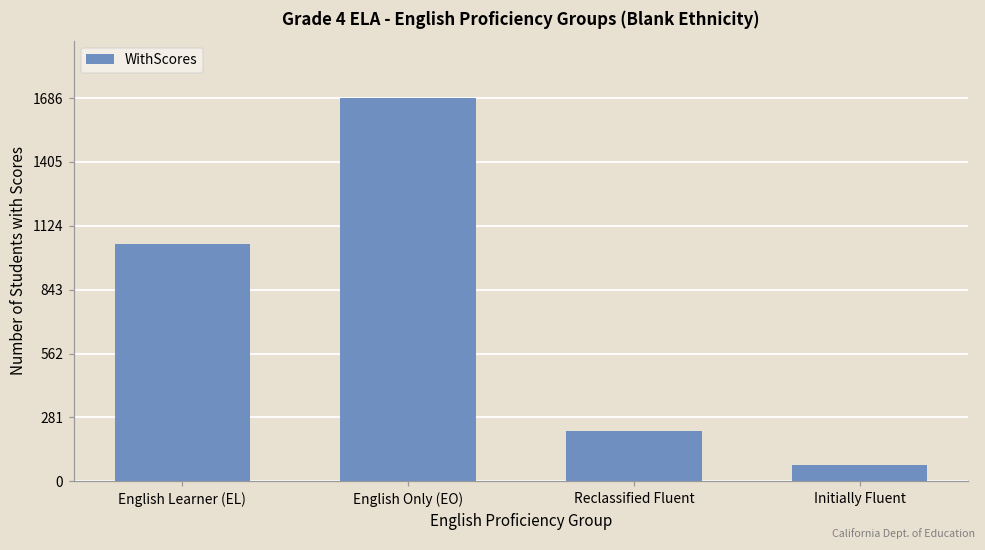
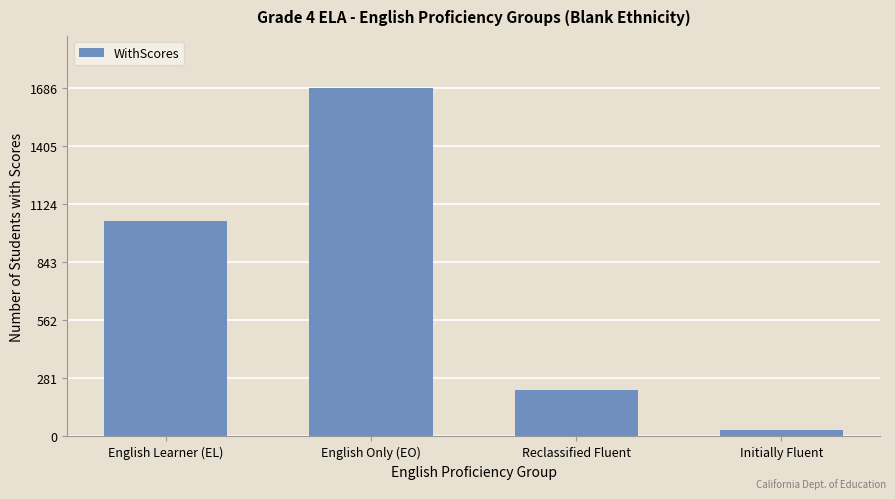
  {
    "English Learner (EL)": 1040,
    "English Only (EO)": 1690,
    "Reclassified Fluent": 220,
-   "Initially Fluent": 70
+   "Initially Fluent": 30
  }
